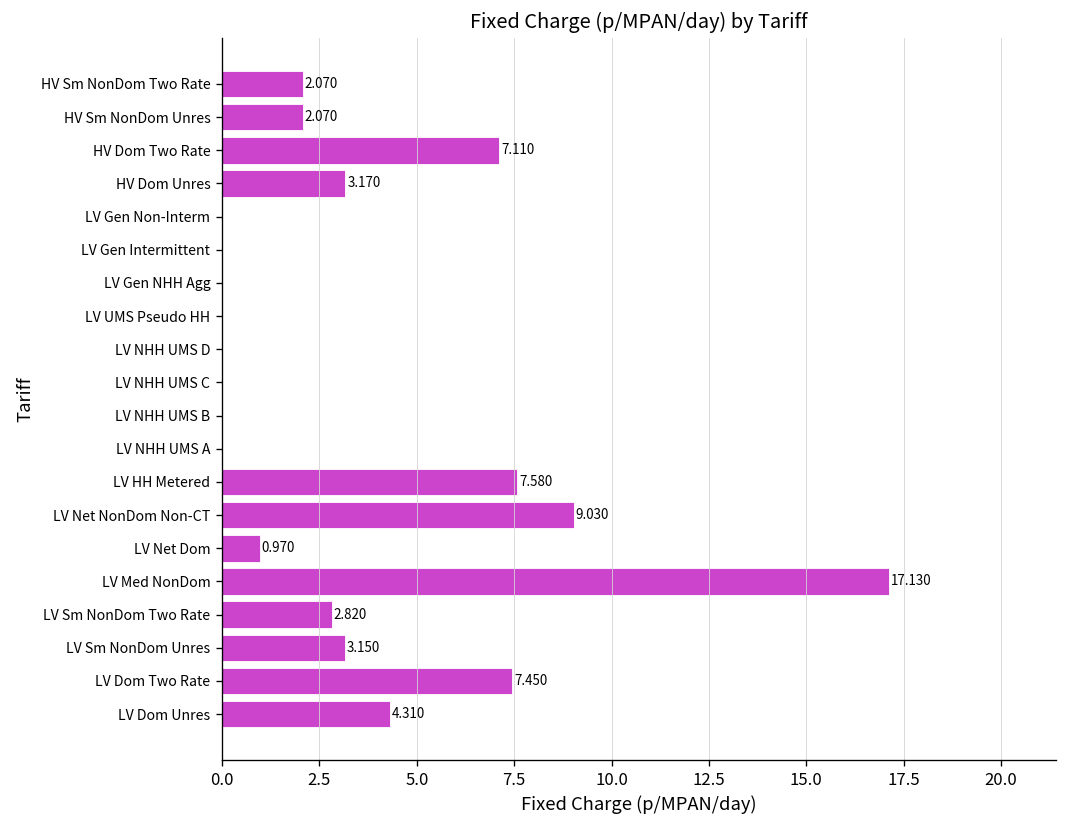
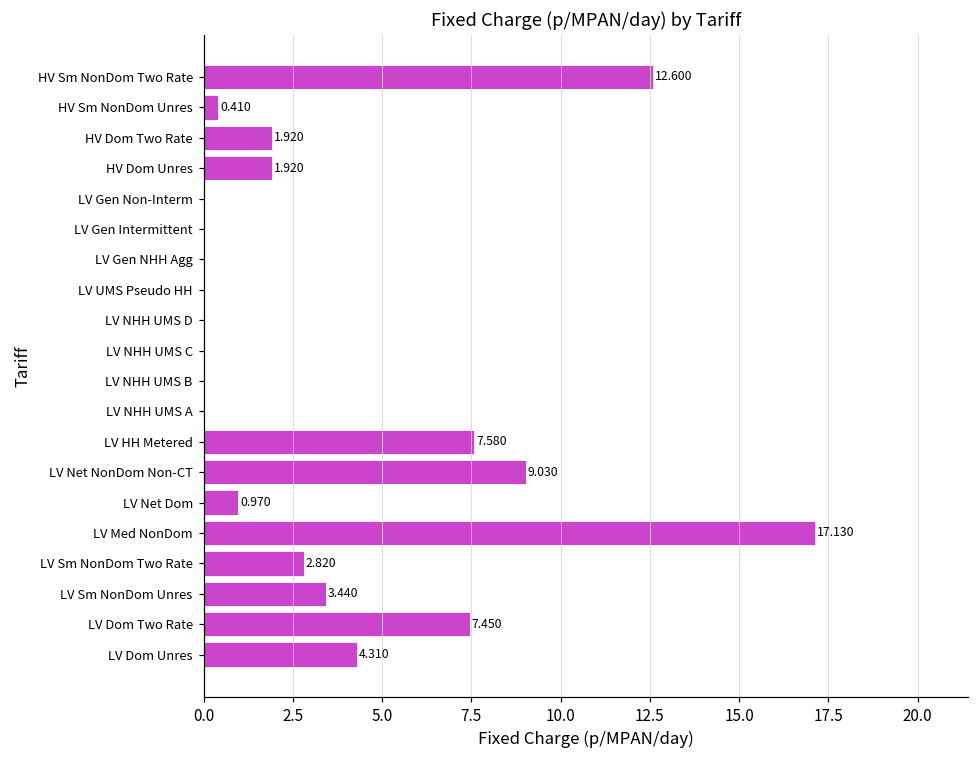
  {
-   "HV Sm NonDom Two Rate": 2.070,
-   "HV Sm NonDom Unres": 2.070,
-   "HV Dom Two Rate": 7.110,
-   "HV Dom Unres": 3.170,
+   "HV Sm NonDom Two Rate": 12.600,
+   "HV Sm NonDom Unres": 0.410,
+   "HV Dom Two Rate": 1.920,
+   "HV Dom Unres": 1.920,
    "LV HH Metered": 7.580,
    "LV Net NonDom Non-CT": 9.030,
    "LV Net Dom": 0.970,
    "LV Med NonDom": 17.130,
    "LV Sm NonDom Two Rate": 2.820,
-   "LV Sm NonDom Unres": 3.150,
+   "LV Sm NonDom Unres": 3.440,
    "LV Dom Two Rate": 7.450,
    "LV Dom Unres": 4.310
  }
